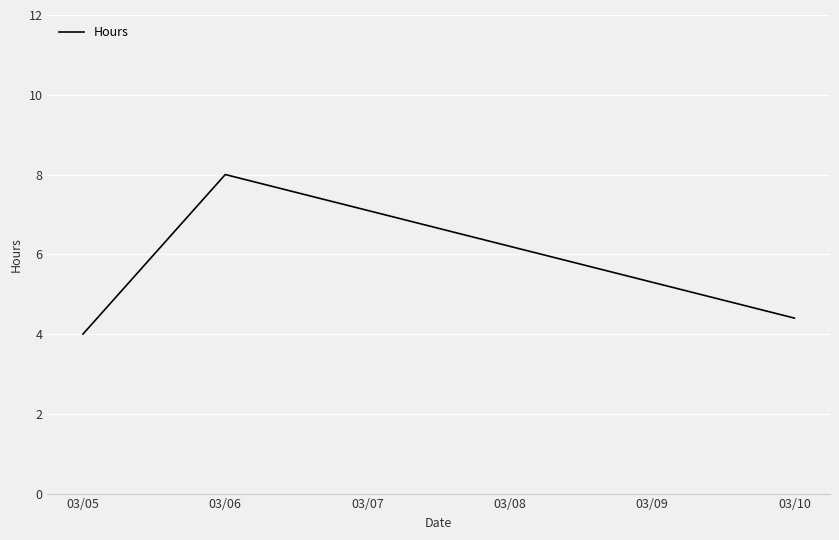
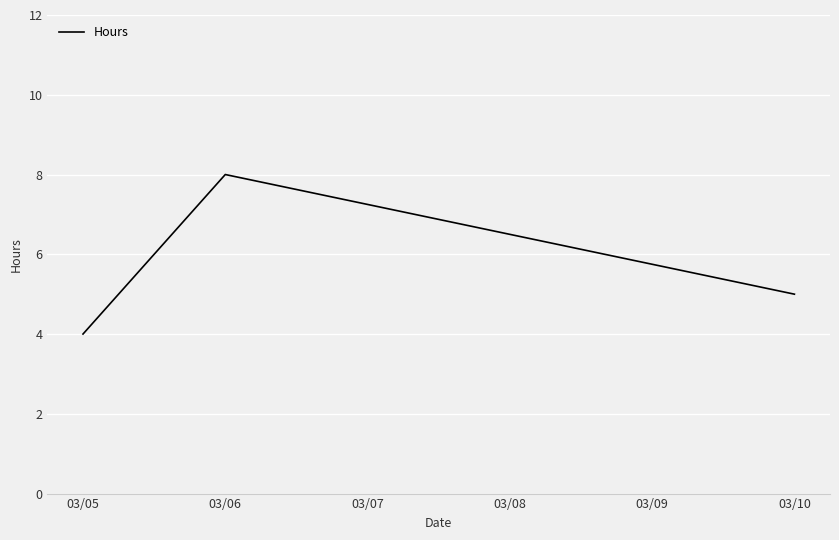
  {
    "03/05": 4.0,
    "03/06": 8.0,
-   "03/10": 4.4
+   "03/10": 5.0
  }
